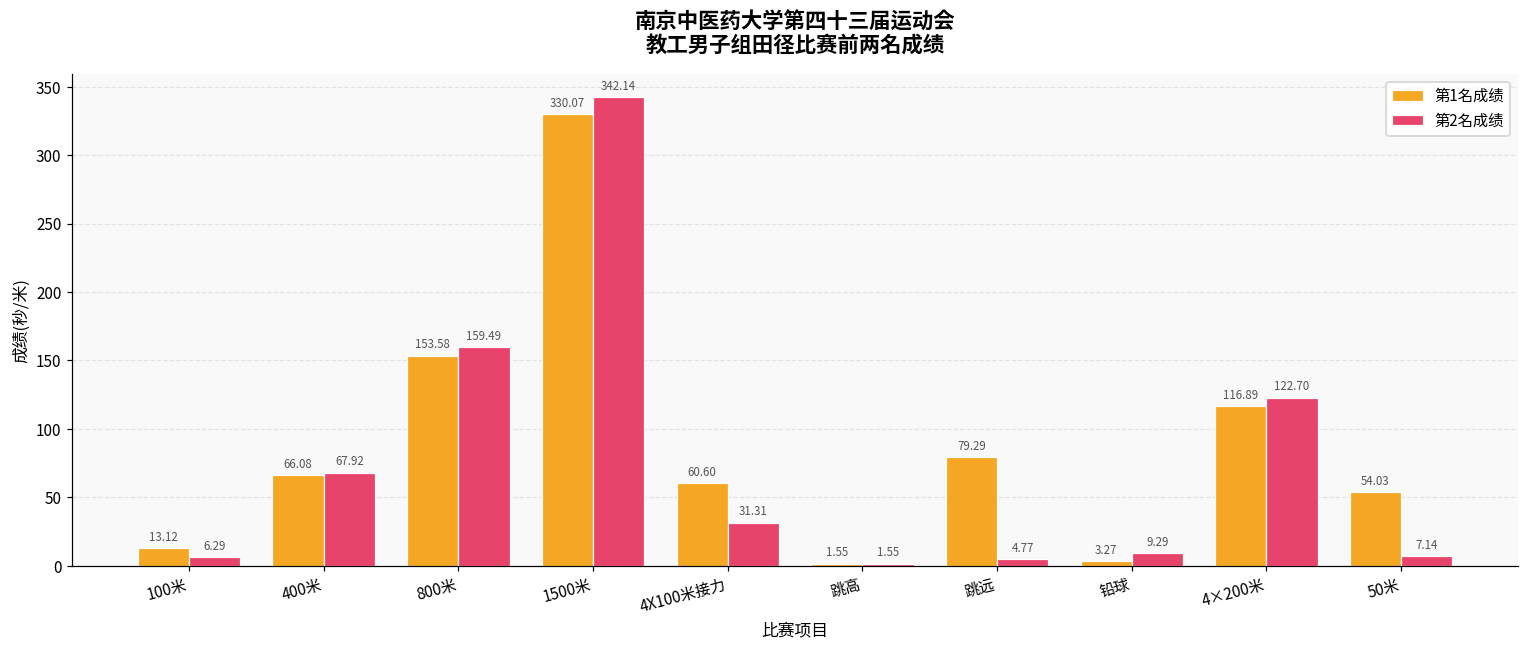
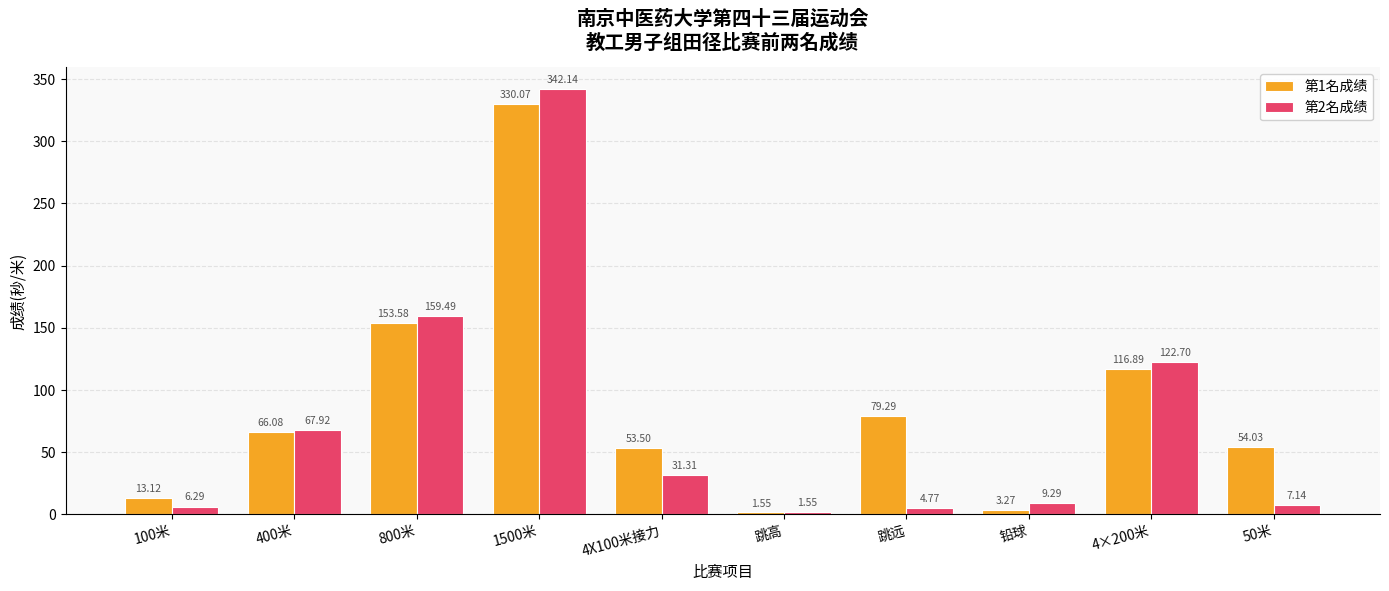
  {
    "第1名成绩": {
      "100米": 13.12,
      "400米": 66.08,
      "800米": 153.58,
      "1500米": 330.07,
-     "4X100米接力": 60.60,
+     "4X100米接力": 53.50,
      "跳高": 1.55,
      "跳远": 79.29,
      "铅球": 3.27,
      "4×200米": 116.89,
      "50米": 54.03
    },
    "第2名成绩": {
      "100米": 6.29,
      "400米": 67.92,
      "800米": 159.49,
      "1500米": 342.14,
      "4X100米接力": 31.31,
      "跳高": 1.55,
      "跳远": 4.77,
      "铅球": 9.29,
      "4×200米": 122.70,
      "50米": 7.14
    }
  }
